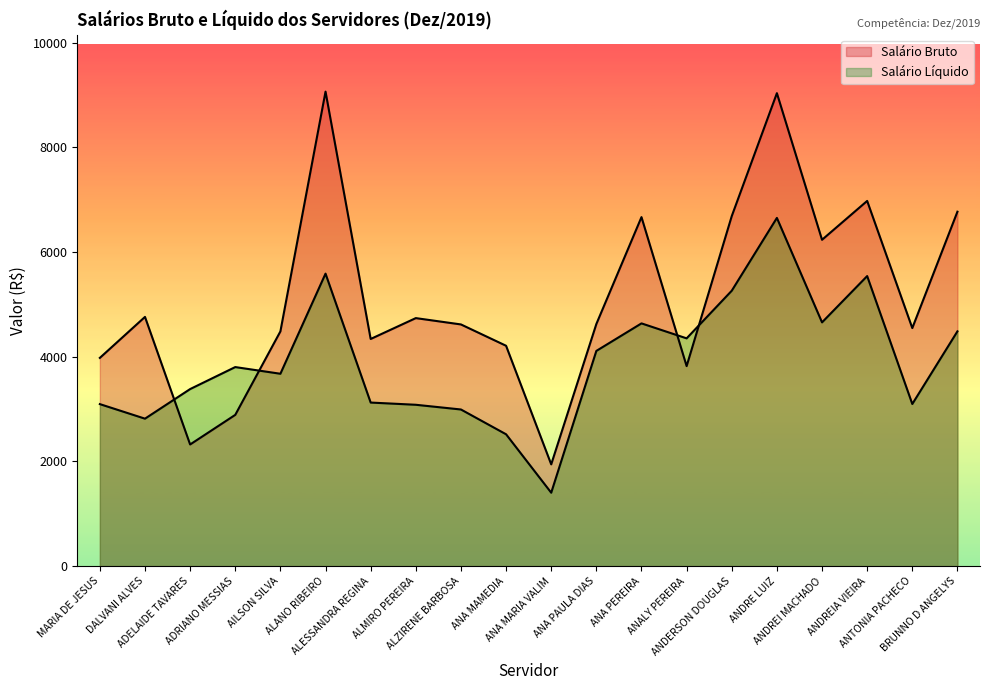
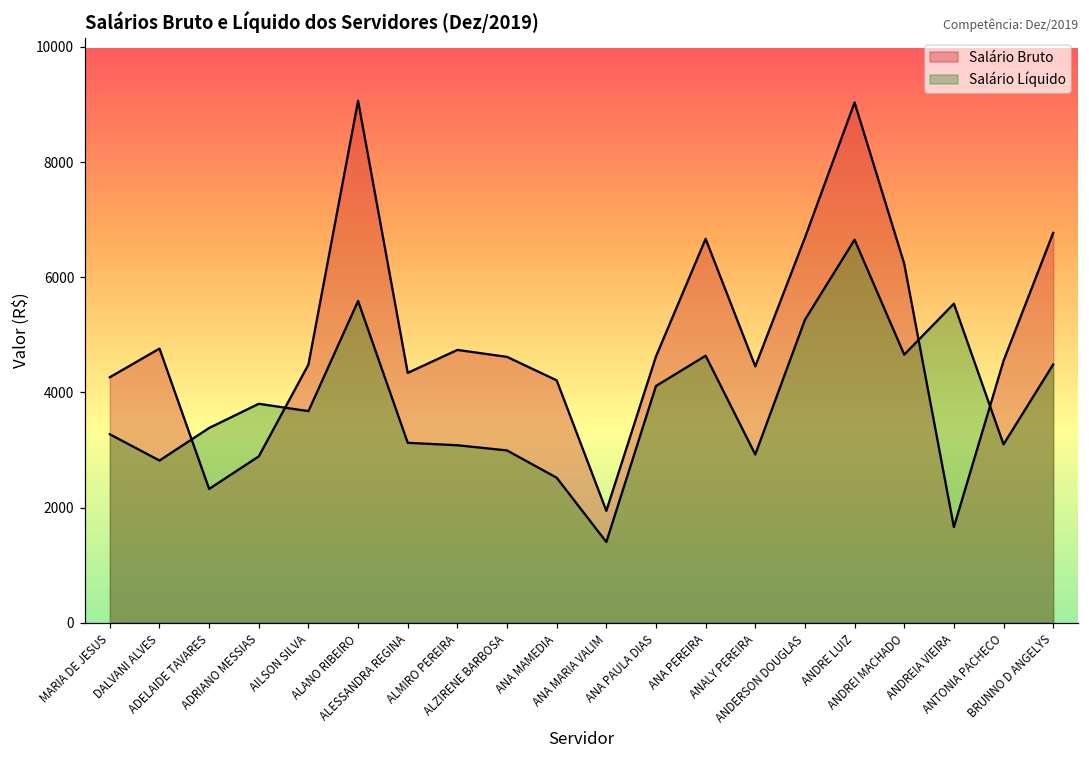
  {
    "Salário Bruto": {
-     "MARIA DE JESUS": 4000,
+     "MARIA DE JESUS": 4300,
      "DALVANI ALVES": 4800,
      "ADELAIDE TAVARES": 2300,
      "ADRIANO MESSIAS": 2900,
      "AILSON SILVA": 4500,
      "ALANO RIBEIRO": 9100,
      "ALESSANDRA REGINA": 4300,
      "ALMIRO PEREIRA": 4700,
      "ALZIRENE BARBOSA": 4600,
      "ANA MAMEDIA": 4200,
      "ANA MARIA VALIM": 1900,
      "ANA PAULA DIAS": 4600,
      "ANA PEREIRA": 6700,
-     "ANALY PEREIRA": 3800,
+     "ANALY PEREIRA": 4500,
      "ANDERSON DOUGLAS": 6700,
      "ANDRE LUIZ": 9000,
      "ANDREI MACHADO": 6200,
-     "ANDREIA VIEIRA": 7000,
+     "ANDREIA VIEIRA": 1700,
      "ANTONIA PACHECO": 4500,
      "BRUNNO D ANGELYS": 6800
    },
    "Salário Líquido": {
-     "MARIA DE JESUS": 3100,
+     "MARIA DE JESUS": 3300,
      "DALVANI ALVES": 2800,
      "ADELAIDE TAVARES": 3400,
      "ADRIANO MESSIAS": 3800,
      "AILSON SILVA": 3700,
      "ALANO RIBEIRO": 5600,
      "ALESSANDRA REGINA": 3100,
      "ALMIRO PEREIRA": 3100,
      "ALZIRENE BARBOSA": 3000,
      "ANA MAMEDIA": 2500,
      "ANA MARIA VALIM": 1400,
      "ANA PAULA DIAS": 4100,
      "ANA PEREIRA": 4600,
-     "ANALY PEREIRA": 4400,
+     "ANALY PEREIRA": 2900,
      "ANDERSON DOUGLAS": 5300,
      "ANDRE LUIZ": 6700,
      "ANDREI MACHADO": 4700,
      "ANDREIA VIEIRA": 5500,
      "ANTONIA PACHECO": 3100,
      "BRUNNO D ANGELYS": 4500
    }
  }
